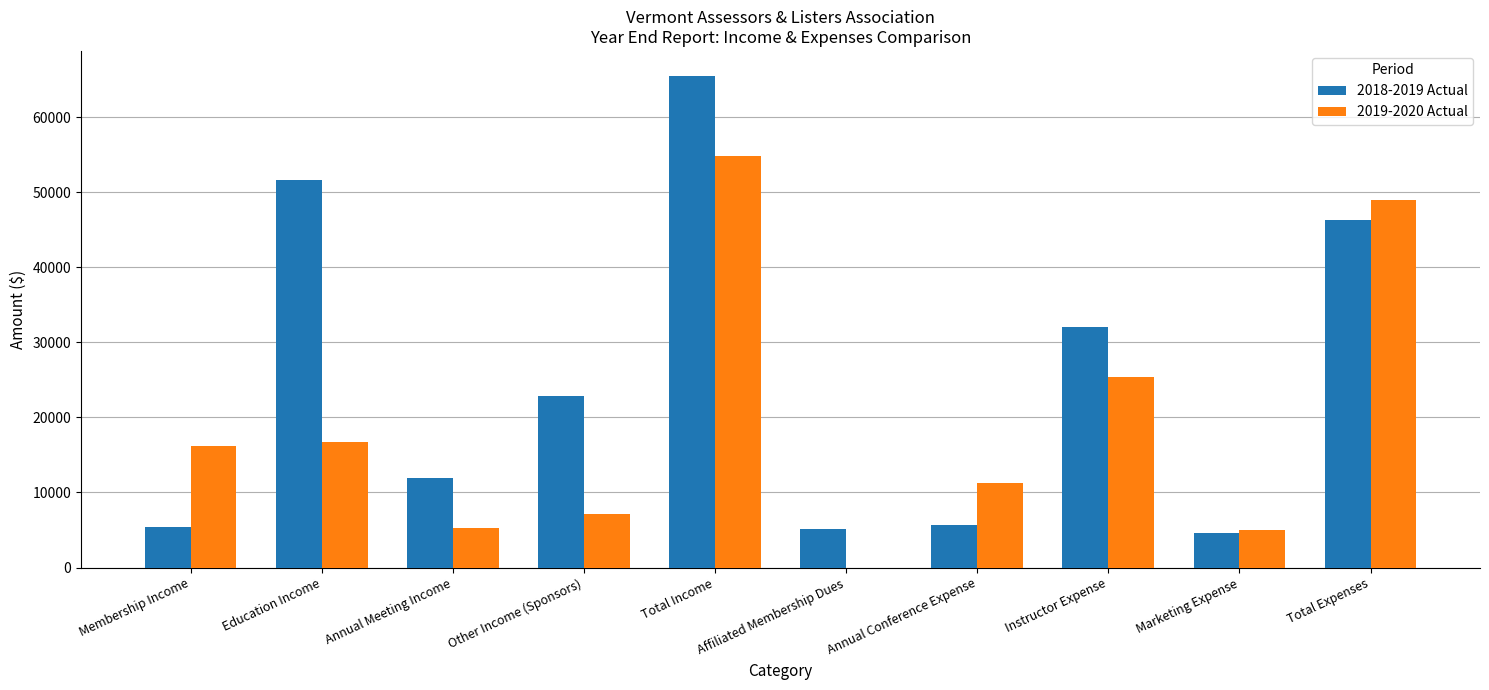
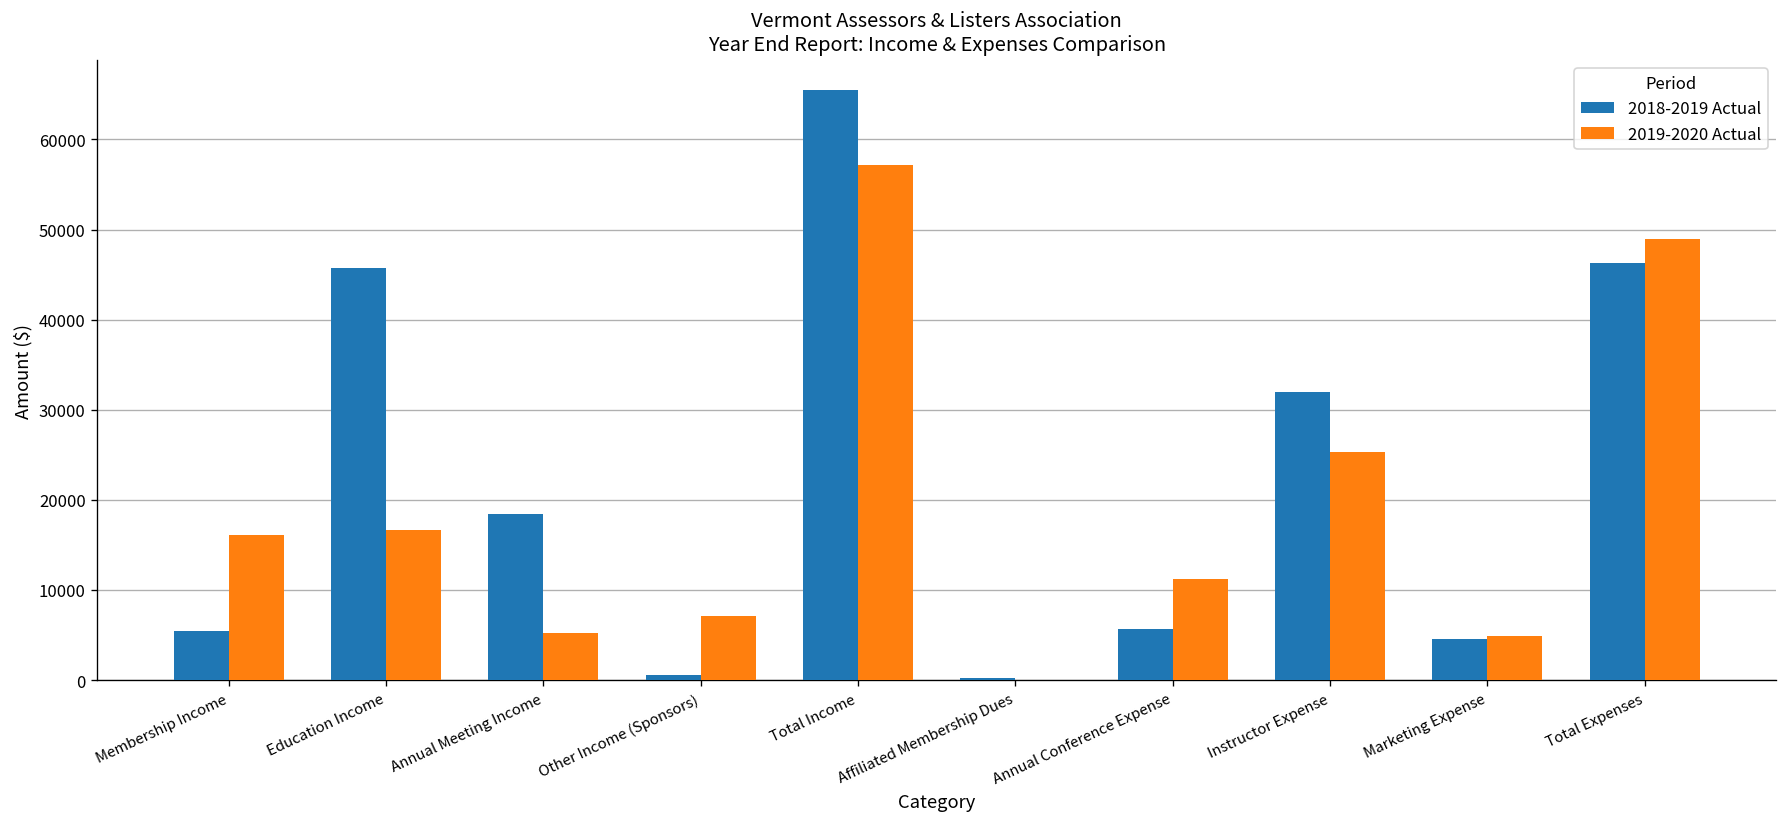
  {
    "2018-2019 Actual": {
      "Membership Income": 5000,
-     "Education Income": 52000,
-     "Annual Meeting Income": 12000,
-     "Other Income (Sponsors)": 23000,
+     "Education Income": 46000,
+     "Annual Meeting Income": 18000,
+     "Other Income (Sponsors)": 1000,
      "Total Income": 66000,
-     "Affiliated Membership Dues": 5000,
+     "Affiliated Membership Dues": 0,
      "Annual Conference Expense": 6000,
      "Instructor Expense": 32000,
      "Marketing Expense": 5000,
      "Total Expenses": 46000
    },
    "2019-2020 Actual": {
      "Membership Income": 16000,
      "Education Income": 17000,
      "Annual Meeting Income": 5000,
      "Other Income (Sponsors)": 7000,
-     "Total Income": 55000,
+     "Total Income": 57000,
      "Affiliated Membership Dues": 0,
      "Annual Conference Expense": 11000,
      "Instructor Expense": 25000,
      "Marketing Expense": 5000,
      "Total Expenses": 49000
    }
  }
